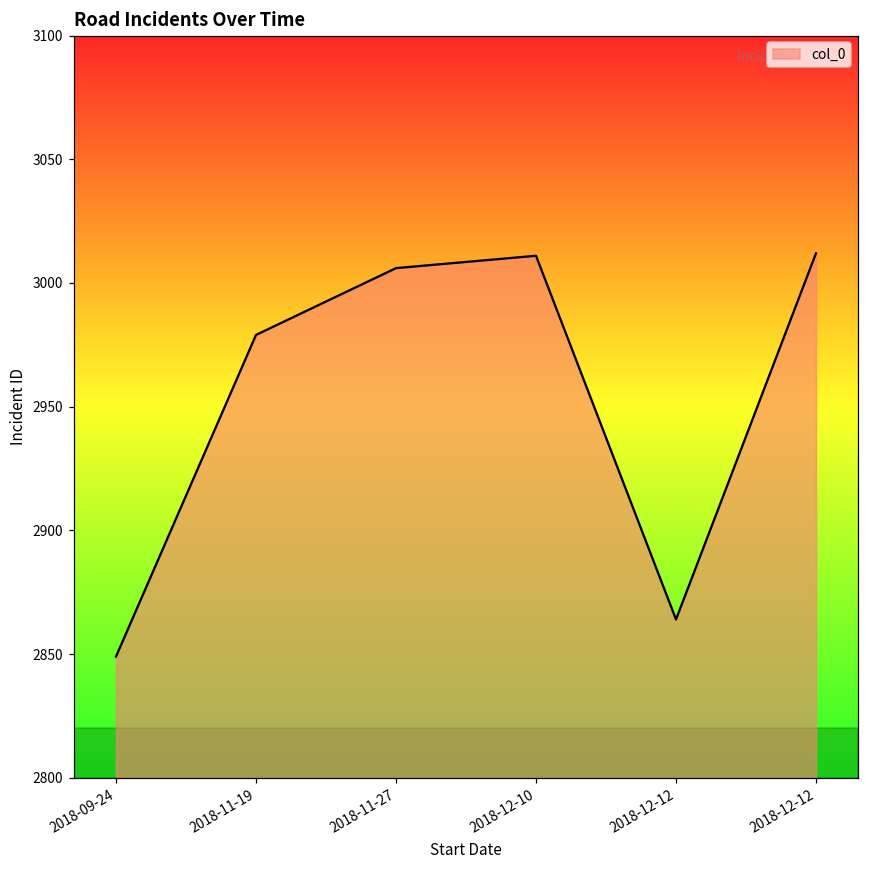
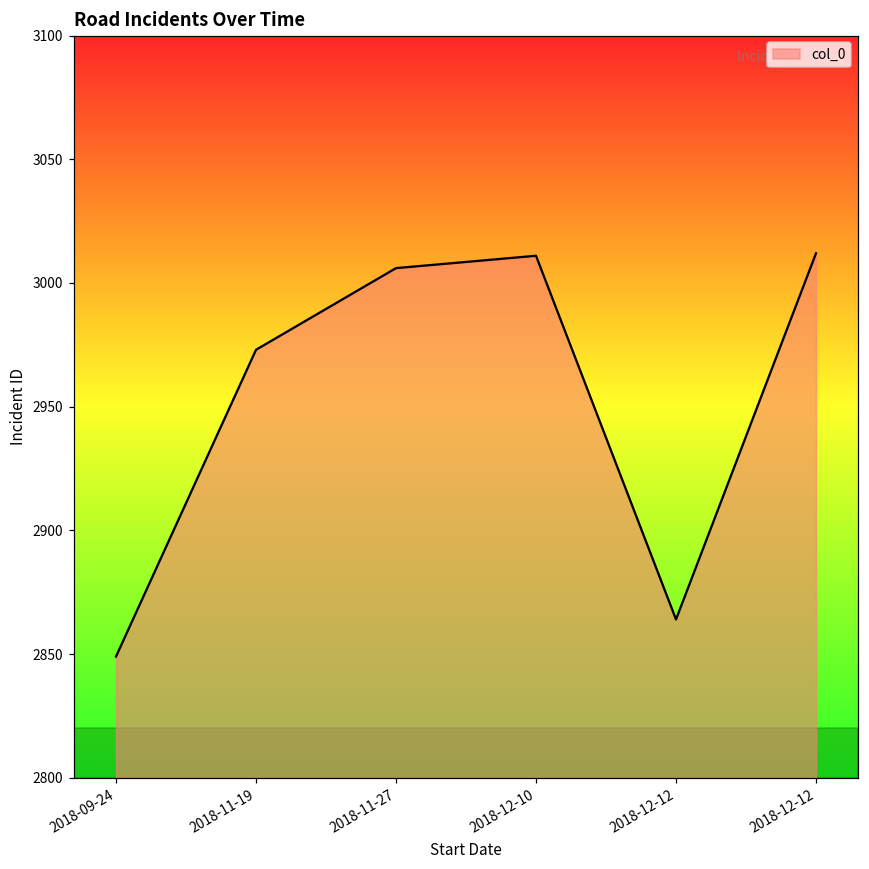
  {
    "2018-09-24": 2849,
-   "2018-11-19": 2979,
+   "2018-11-19": 2973,
    "2018-11-27": 3006,
    "2018-12-10": 3011
  }
